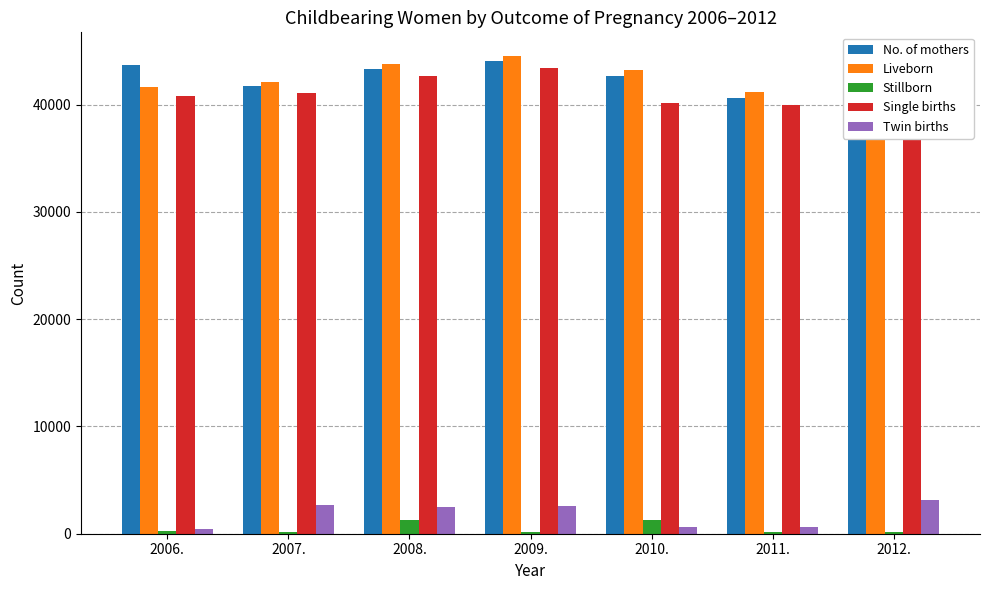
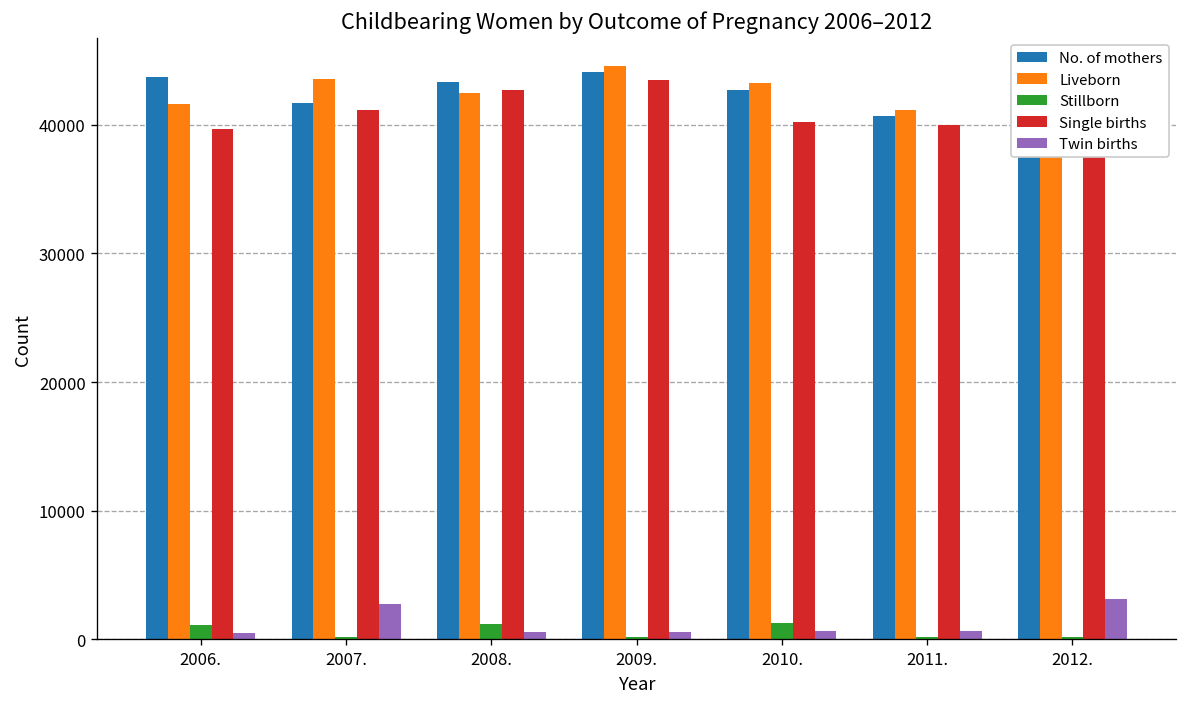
  {
    "No. of mothers": {
      "2006.": 43700,
      "2007.": 41700,
      "2008.": 43300,
      "2009.": 44100,
      "2010.": 42700,
      "2011.": 40600
    },
    "Liveborn": {
      "2006.": 41600,
-     "2007.": 42100,
-     "2008.": 43800,
+     "2007.": 43500,
+     "2008.": 42500,
      "2009.": 44500,
      "2010.": 43200,
      "2011.": 41200
    },
    "Stillborn": {
-     "2006.": 200,
+     "2006.": 1100,
      "2008.": 1200,
      "2010.": 1300
    },
    "Single births": {
-     "2006.": 40800,
+     "2006.": 39700,
      "2007.": 41100,
      "2008.": 42700,
      "2009.": 43500,
      "2010.": 40200,
      "2011.": 40000
    },
    "Twin births": {
      "2006.": 500,
      "2007.": 2700,
-     "2008.": 2500,
-     "2009.": 2600,
+     "2008.": 600,
+     "2009.": 600,
      "2010.": 700,
      "2011.": 600,
      "2012.": 3100
    }
  }
